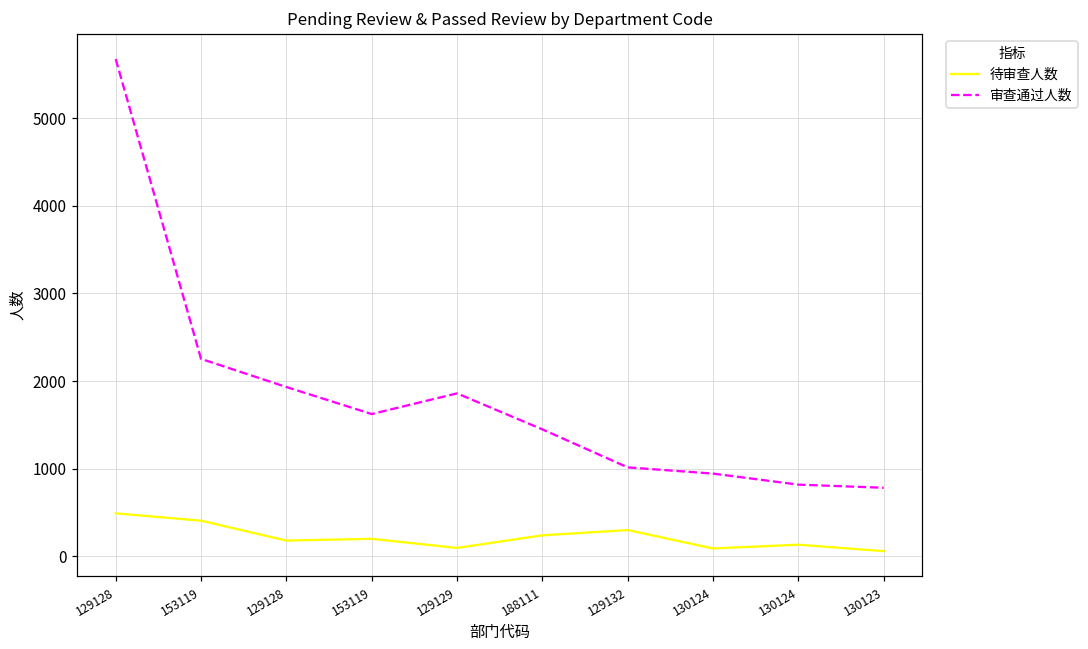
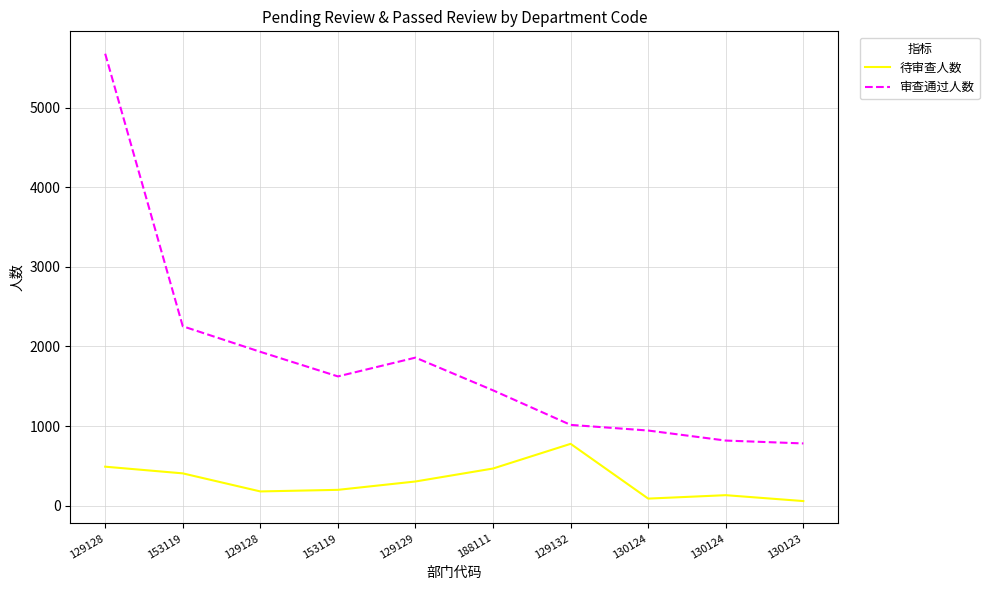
  {
    "待审查人数": {
-     "129129": 100,
-     "188111": 200,
-     "129132": 300,
+     "129129": 300,
+     "188111": 500,
+     "129132": 800,
      "130123": 100
    },
    "审查通过人数": {
      "129129": 1900,
      "188111": 1400,
      "129132": 1000,
      "130123": 800
    }
  }
